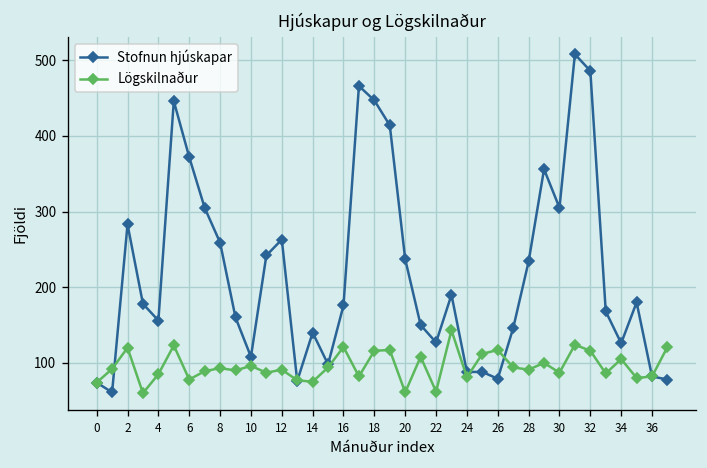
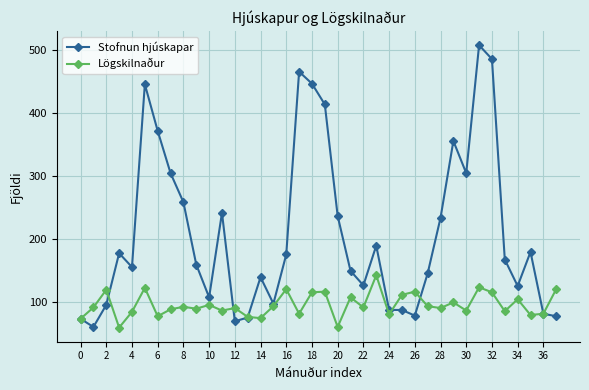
  {
    "Stofnun hjúskapar": {
-     "2": 280,
+     "2": 100,
      "4": 160,
      "6": 370,
      "8": 260,
      "10": 110,
-     "12": 260,
+     "12": 70,
      "14": 140,
      "16": 180,
      "18": 450,
      "20": 240,
      "22": 130,
      "24": 90,
      "26": 80,
      "28": 230,
      "30": 310,
      "32": 490,
      "34": 130
    },
    "Lögskilnaður": {
      "2": 120,
      "4": 90,
      "6": 80,
      "8": 90,
      "10": 100,
      "12": 90,
      "14": 80,
      "16": 120,
      "18": 120,
      "20": 60,
-     "22": 60,
+     "22": 90,
      "24": 80,
      "26": 120,
      "28": 90,
      "30": 90,
      "32": 120,
      "34": 110
    }
  }
